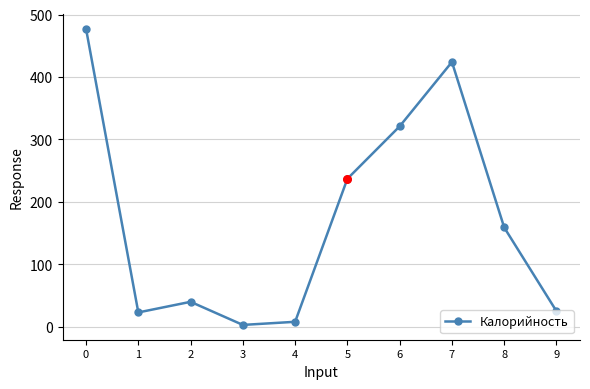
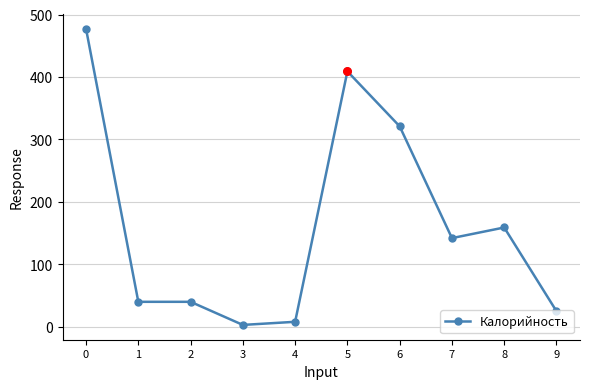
  {
    "Калорийность": {
      "0": 480,
-     "1": 20,
+     "1": 40,
      "2": 40,
      "3": 0,
      "4": 10,
-     "5": 240,
+     "5": 410,
      "6": 320,
-     "7": 420,
+     "7": 140,
      "8": 160
    }
  }
